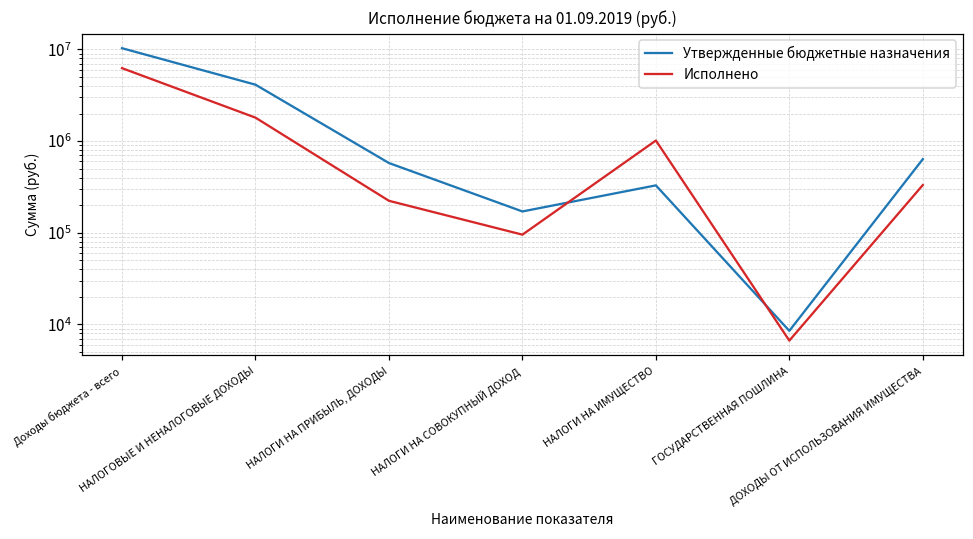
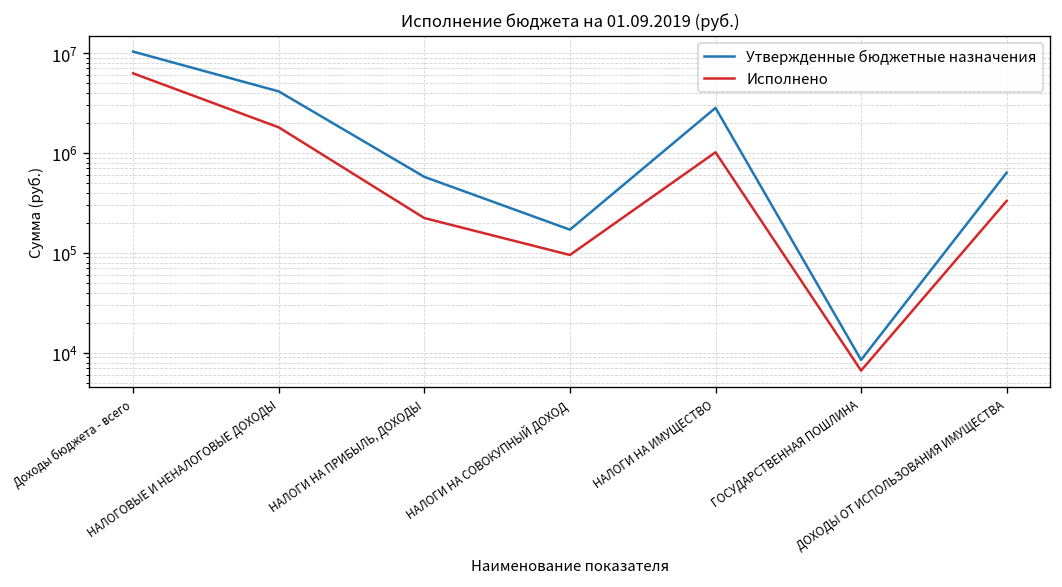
  {
    "Утвержденные бюджетные назначения": {
      "Доходы бюджета - всего": 10000000,
      "НАЛОГОВЫЕ И НЕНАЛОГОВЫЕ ДОХОДЫ": 4000000,
      "НАЛОГИ НА ПРИБЫЛЬ, ДОХОДЫ": 600000,
      "НАЛОГИ НА СОВОКУПНЫЙ ДОХОД": 170000,
-     "НАЛОГИ НА ИМУЩЕСТВО": 330000,
+     "НАЛОГИ НА ИМУЩЕСТВО": 2800000,
      "ГОСУДАРСТВЕННАЯ ПОШЛИНА": 9000,
      "ДОХОДЫ ОТ ИСПОЛЬЗОВАНИЯ ИМУЩЕСТВА": 600000
    },
    "Исполнено": {
      "Доходы бюджета - всего": 6000000,
      "НАЛОГОВЫЕ И НЕНАЛОГОВЫЕ ДОХОДЫ": 1800000,
      "НАЛОГИ НА ПРИБЫЛЬ, ДОХОДЫ": 220000,
      "НАЛОГИ НА СОВОКУПНЫЙ ДОХОД": 100000,
      "НАЛОГИ НА ИМУЩЕСТВО": 1000000,
      "ГОСУДАРСТВЕННАЯ ПОШЛИНА": 7000,
      "ДОХОДЫ ОТ ИСПОЛЬЗОВАНИЯ ИМУЩЕСТВА": 330000
    }
  }
